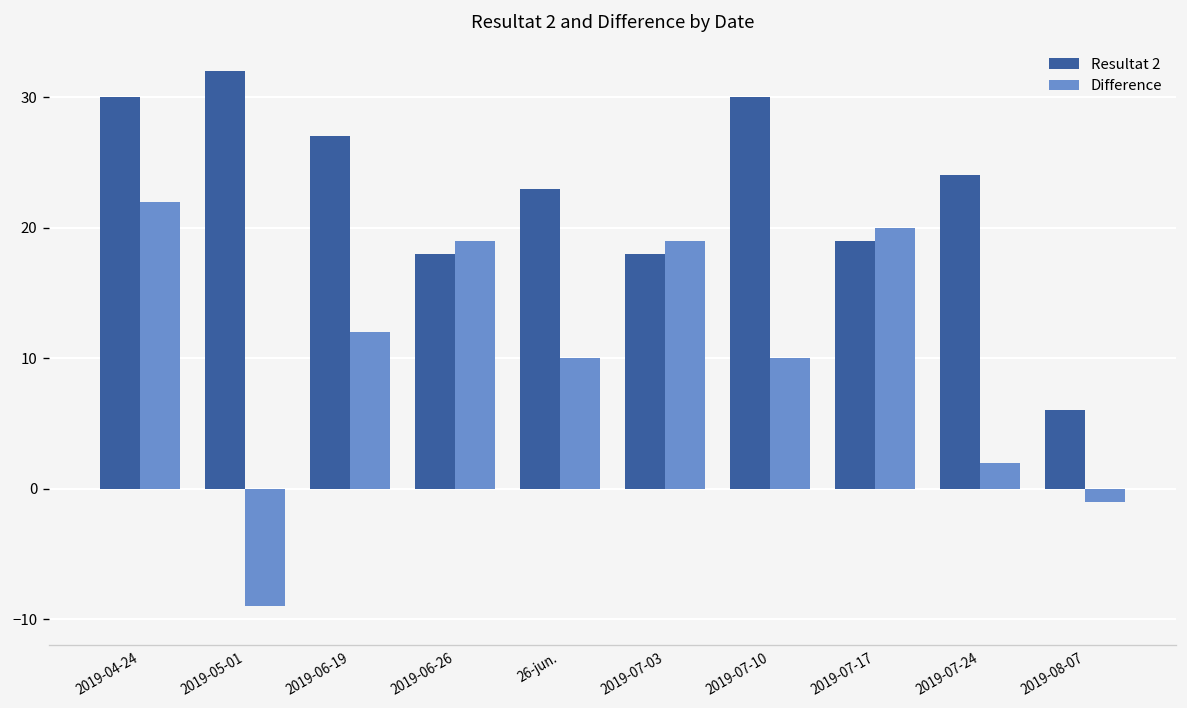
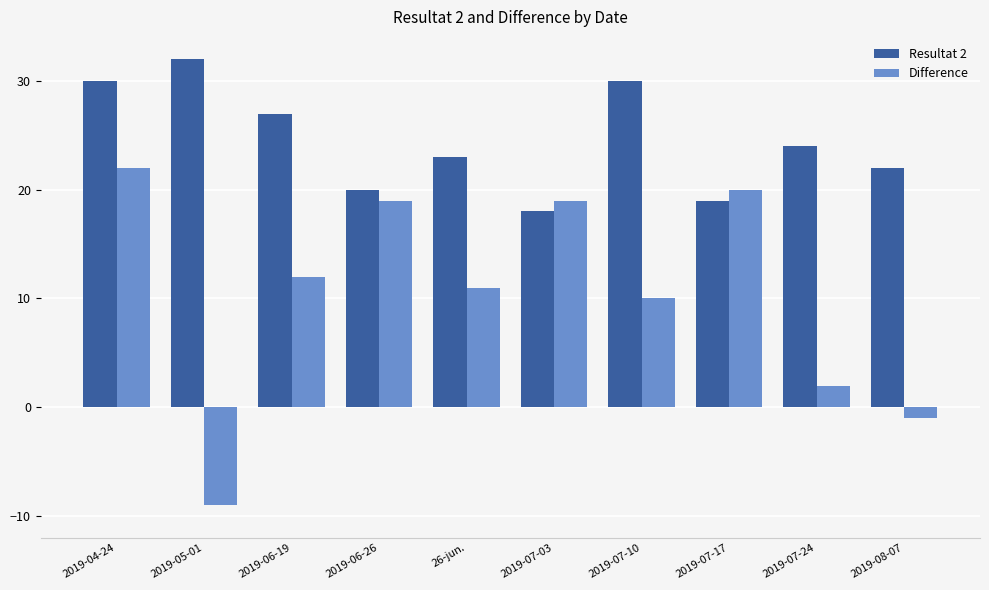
  {
    "Resultat 2": {
      "2019-04-24": 30,
      "2019-05-01": 32,
      "2019-06-19": 27,
-     "2019-06-26": 18,
+     "2019-06-26": 20,
      "26-jun.": 23,
      "2019-07-03": 18,
      "2019-07-10": 30,
      "2019-07-17": 19,
      "2019-07-24": 24,
-     "2019-08-07": 6
+     "2019-08-07": 22
    },
    "Difference": {
      "2019-04-24": 22,
      "2019-05-01": -9,
      "2019-06-19": 12,
      "2019-06-26": 19,
-     "26-jun.": 10,
+     "26-jun.": 11,
      "2019-07-03": 19,
      "2019-07-10": 10,
      "2019-07-17": 20,
      "2019-07-24": 2,
      "2019-08-07": -1
    }
  }
